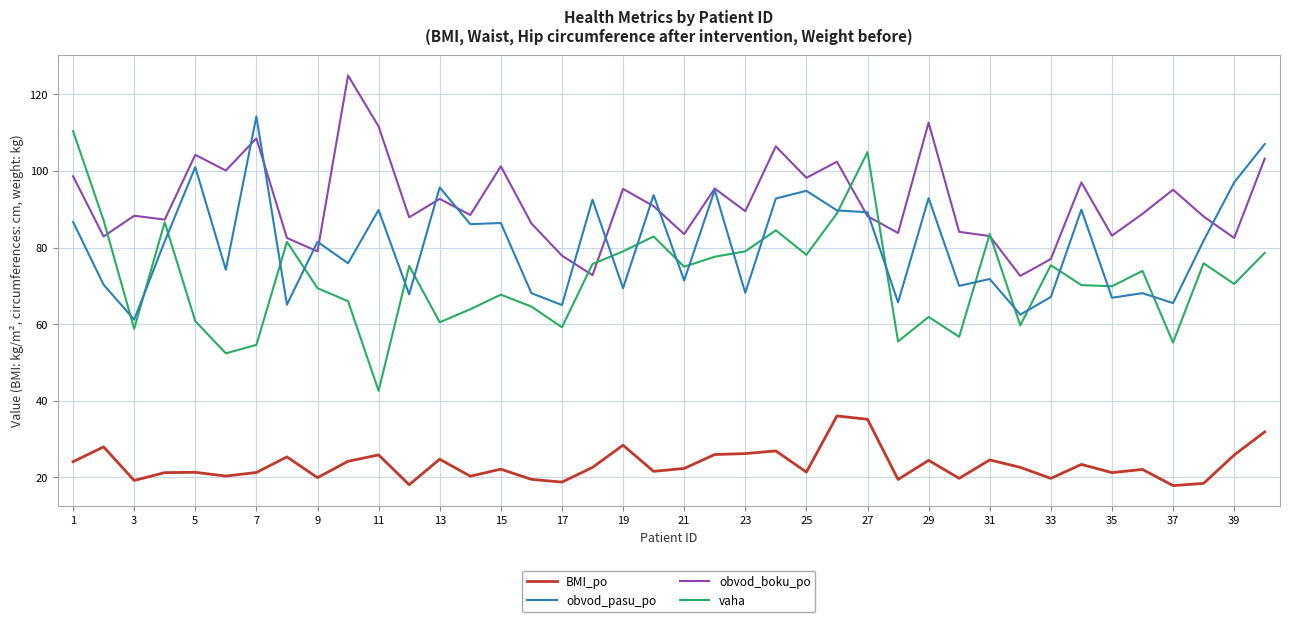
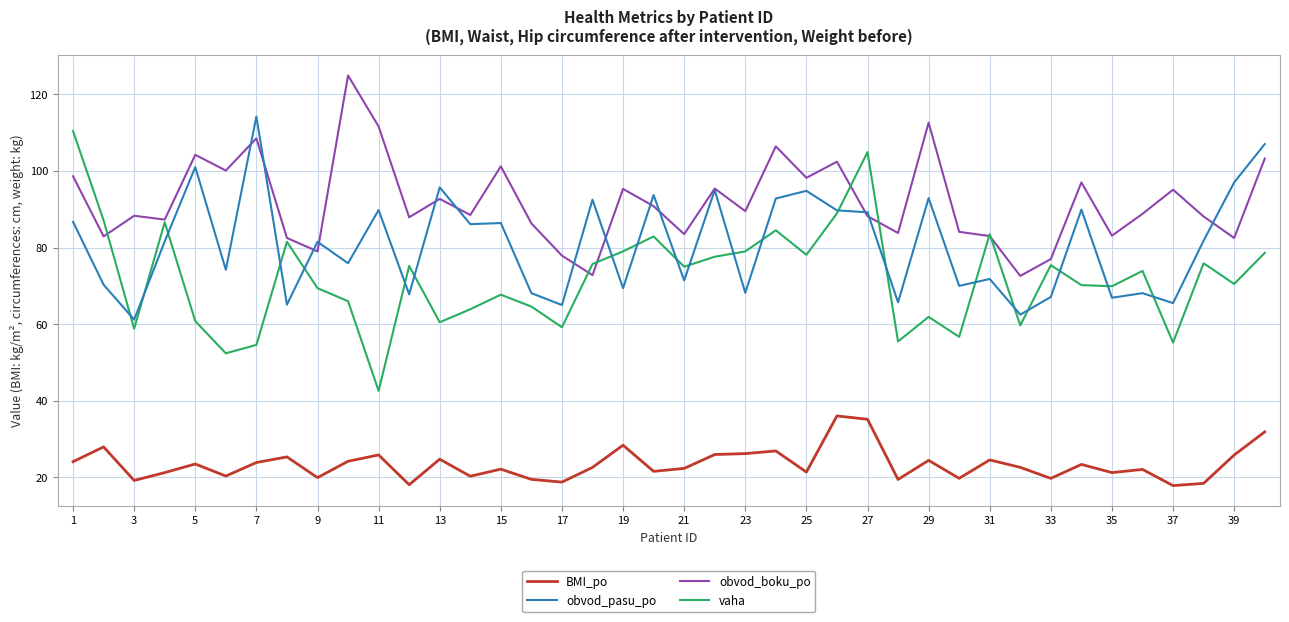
  {
    "BMI_po": {
      "1": 24,
      "3": 19,
-     "5": 21,
-     "7": 21,
+     "5": 24,
+     "7": 24,
      "9": 20,
      "11": 26,
      "13": 25,
      "15": 22,
      "17": 19,
      "19": 28,
      "21": 22,
      "23": 26,
      "25": 21,
      "27": 35,
      "29": 24,
      "31": 25,
      "33": 20,
      "35": 21,
      "37": 18,
      "39": 26
    },
    "obvod_pasu_po": {
      "1": 87,
      "3": 61,
      "5": 101,
      "7": 114,
      "9": 82,
      "11": 90,
      "13": 96,
      "15": 86,
      "17": 65,
      "19": 69,
      "21": 71,
      "23": 68,
      "25": 95,
      "27": 89,
      "29": 93,
      "31": 72,
      "33": 67,
      "35": 67,
      "37": 66,
      "39": 97
    },
    "obvod_boku_po": {
      "1": 99,
      "3": 88,
      "5": 104,
      "7": 109,
      "9": 79,
      "11": 112,
      "13": 93,
      "15": 101,
      "17": 78,
      "19": 95,
      "21": 84,
      "23": 90,
      "25": 98,
      "27": 88,
      "29": 113,
      "33": 77,
      "35": 83,
      "37": 95,
      "39": 83
    },
    "vaha": {
      "1": 110,
      "3": 59,
      "5": 61,
      "7": 55,
      "9": 69,
      "11": 43,
      "13": 61,
      "15": 68,
      "17": 59,
      "19": 79,
      "21": 75,
      "23": 79,
      "25": 78,
      "27": 105,
      "29": 62,
      "33": 75,
      "35": 70,
      "37": 55,
      "39": 71
    }
  }
